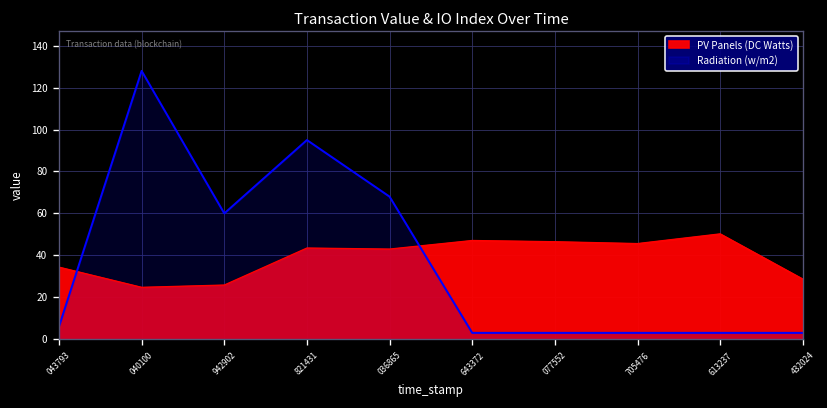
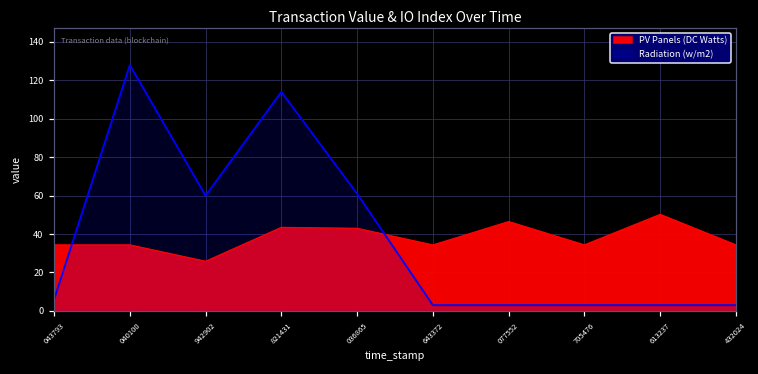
  {
    "PV Panels (DC Watts)": {
      "043793": 34,
-     "040100": 25,
+     "040100": 34,
      "942902": 26,
      "821431": 43,
      "036865": 43,
-     "643372": 47,
+     "643372": 34,
      "077552": 46,
-     "705476": 46,
+     "705476": 34,
      "613237": 50,
-     "432024": 29
+     "432024": 34
    },
    "Radiation (w/m2)": {
      "043793": 6,
      "040100": 128,
      "942902": 60,
-     "821431": 95,
-     "036865": 68,
+     "821431": 114,
+     "036865": 61,
      "643372": 3,
      "077552": 3,
      "705476": 3,
      "613237": 3,
      "432024": 3
    }
  }
